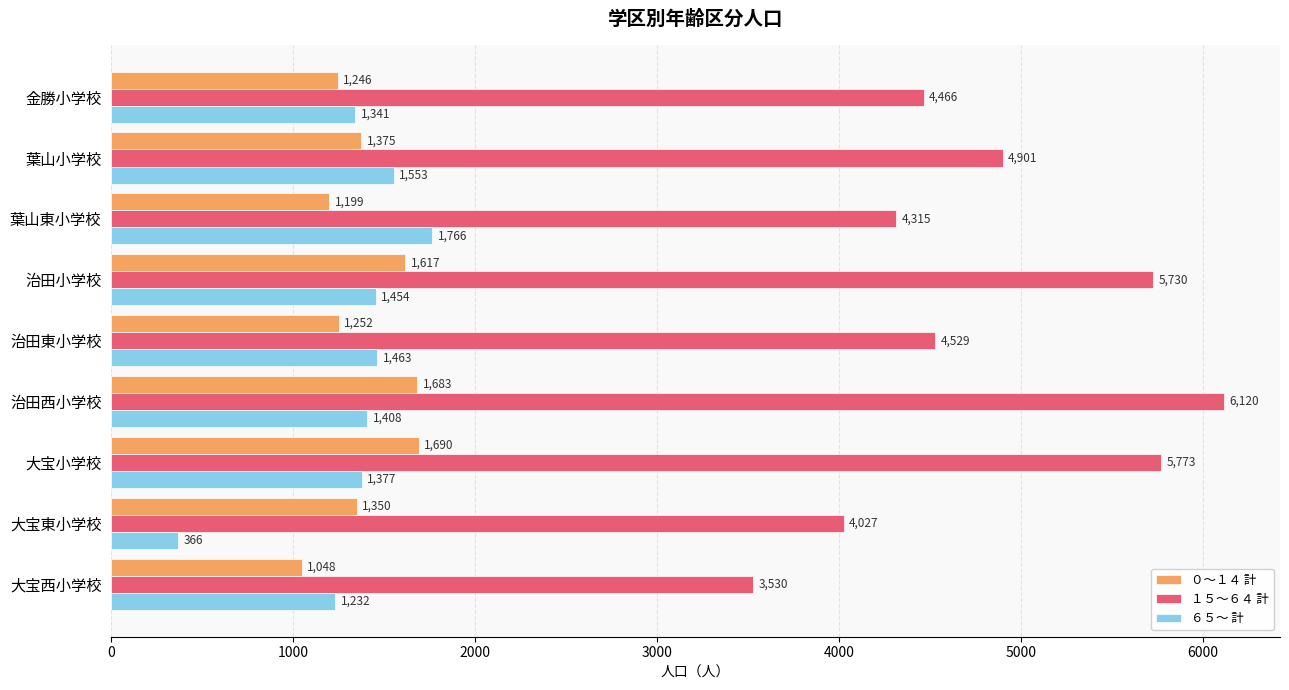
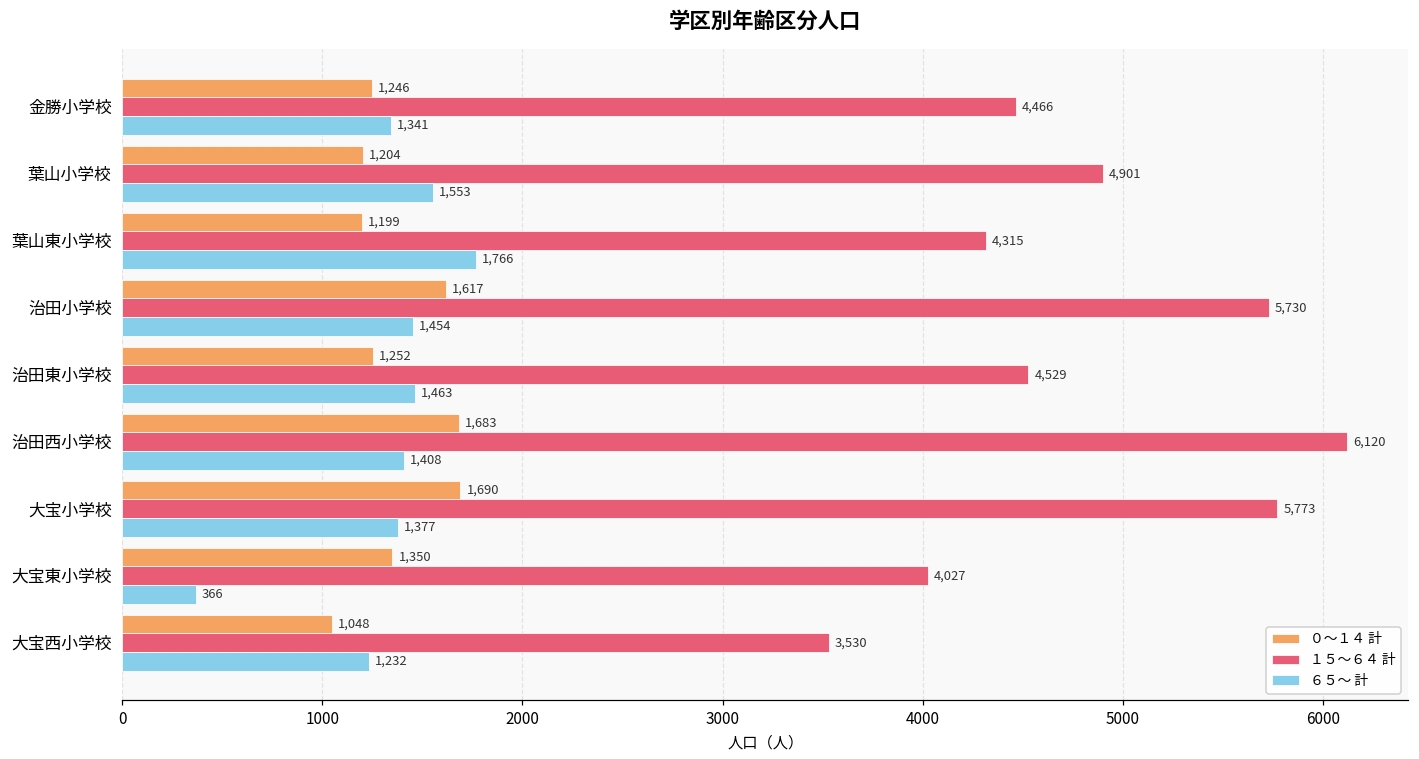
  {
    "０～１４ 計": {
      "金勝小学校": "1,246",
-     "葉山小学校": "1,375",
+     "葉山小学校": "1,204",
      "葉山東小学校": "1,199",
      "治田小学校": "1,617",
      "治田東小学校": "1,252",
      "治田西小学校": "1,683",
      "大宝小学校": "1,690",
      "大宝東小学校": "1,350",
      "大宝西小学校": "1,048"
    },
    "１５～６４ 計": {
      "金勝小学校": "4,466",
      "葉山小学校": "4,901",
      "葉山東小学校": "4,315",
      "治田小学校": "5,730",
      "治田東小学校": "4,529",
      "治田西小学校": "6,120",
      "大宝小学校": "5,773",
      "大宝東小学校": "4,027",
      "大宝西小学校": "3,530"
    },
    "６５～ 計": {
      "金勝小学校": "1,341",
      "葉山小学校": "1,553",
      "葉山東小学校": "1,766",
      "治田小学校": "1,454",
      "治田東小学校": "1,463",
      "治田西小学校": "1,408",
      "大宝小学校": "1,377",
      "大宝東小学校": "366",
      "大宝西小学校": "1,232"
    }
  }
